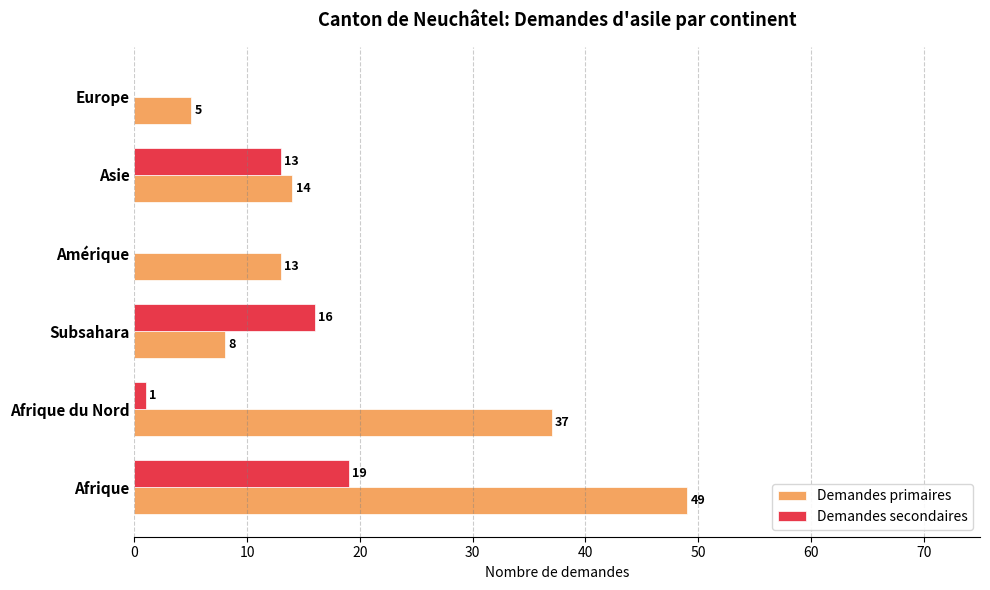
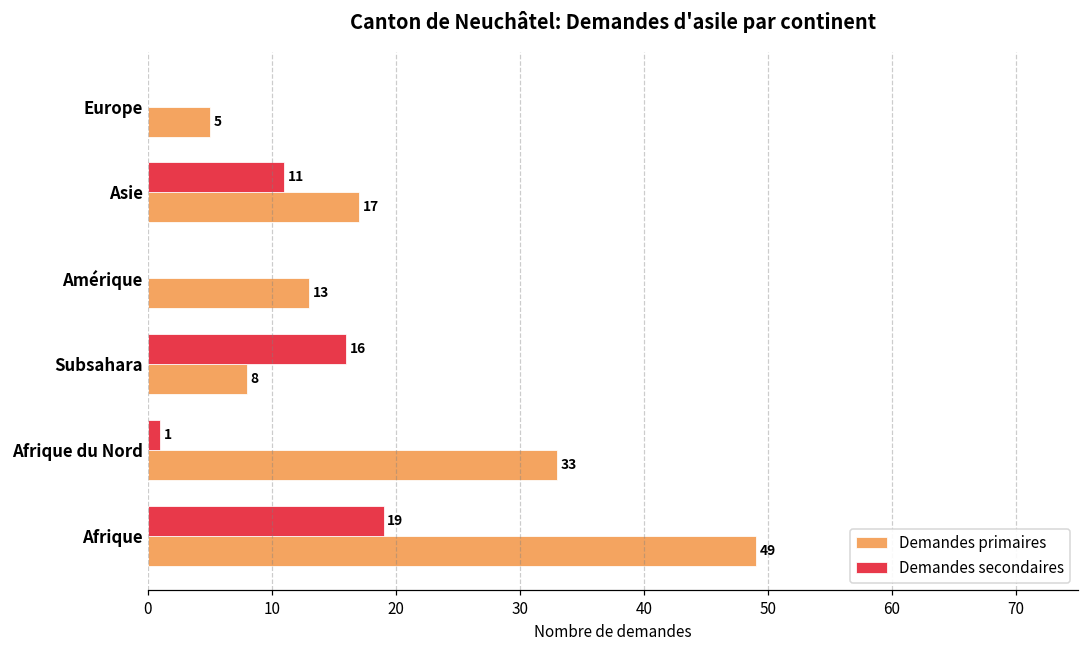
  {
    "Demandes primaires": {
      "Europe": 5,
-     "Asie": 14,
+     "Asie": 17,
      "Amérique": 13,
      "Subsahara": 8,
-     "Afrique du Nord": 37,
+     "Afrique du Nord": 33,
      "Afrique": 49
    },
    "Demandes secondaires": {
-     "Asie": 13,
+     "Asie": 11,
      "Subsahara": 16,
      "Afrique du Nord": 1,
      "Afrique": 19
    }
  }
